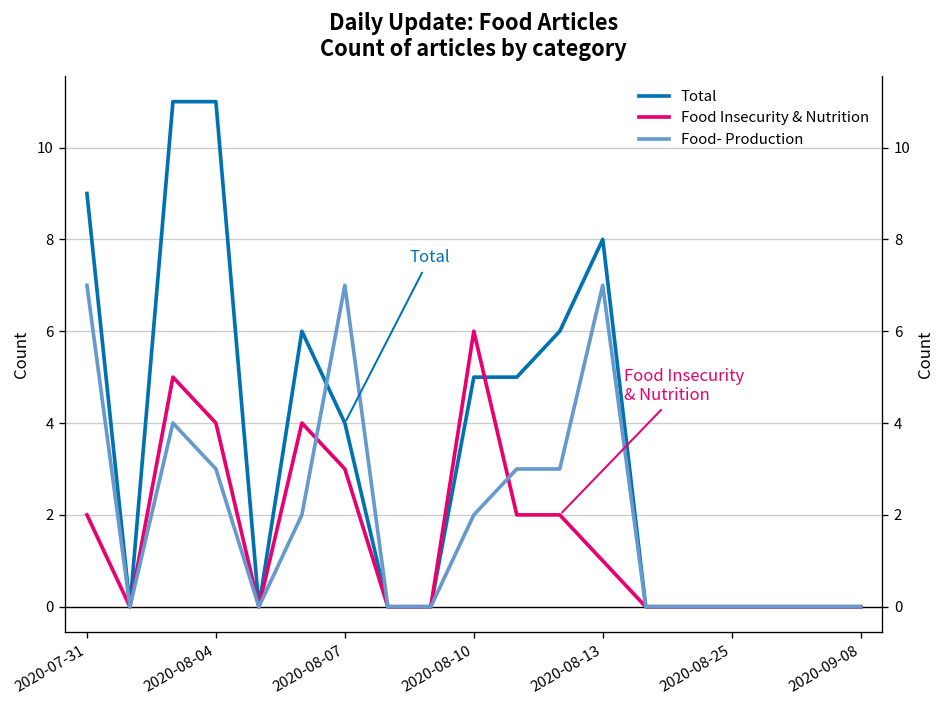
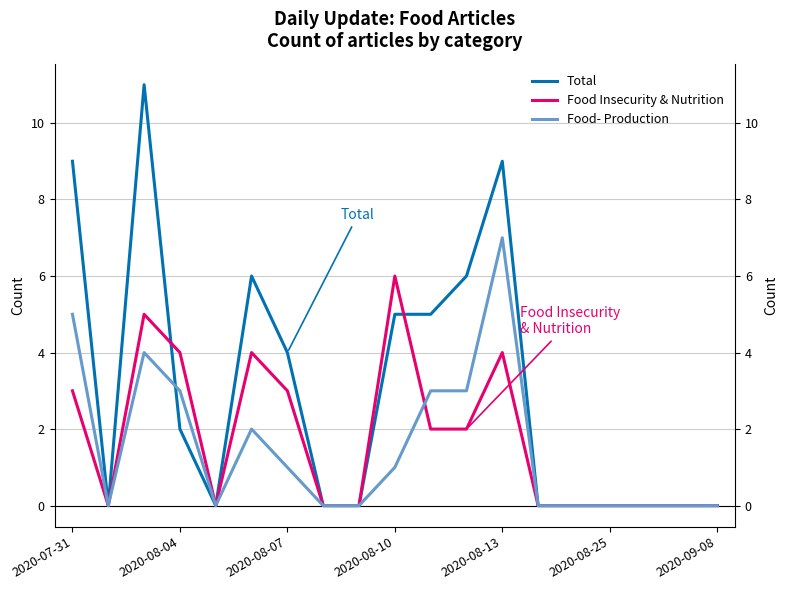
  {
    "Total": {
      "2020-07-31": 9,
-     "2020-08-04": 11,
+     "2020-08-04": 2,
      "2020-08-07": 4,
      "2020-08-10": 5,
-     "2020-08-13": 8
+     "2020-08-13": 9
    },
    "Food Insecurity & Nutrition": {
-     "2020-07-31": 2,
+     "2020-07-31": 3,
      "2020-08-04": 4,
      "2020-08-07": 3,
      "2020-08-10": 6,
-     "2020-08-13": 1
+     "2020-08-13": 4
    },
    "Food- Production": {
-     "2020-07-31": 7,
+     "2020-07-31": 5,
      "2020-08-04": 3,
-     "2020-08-07": 7,
-     "2020-08-10": 2,
+     "2020-08-07": 1,
+     "2020-08-10": 1,
      "2020-08-13": 7
    }
  }
